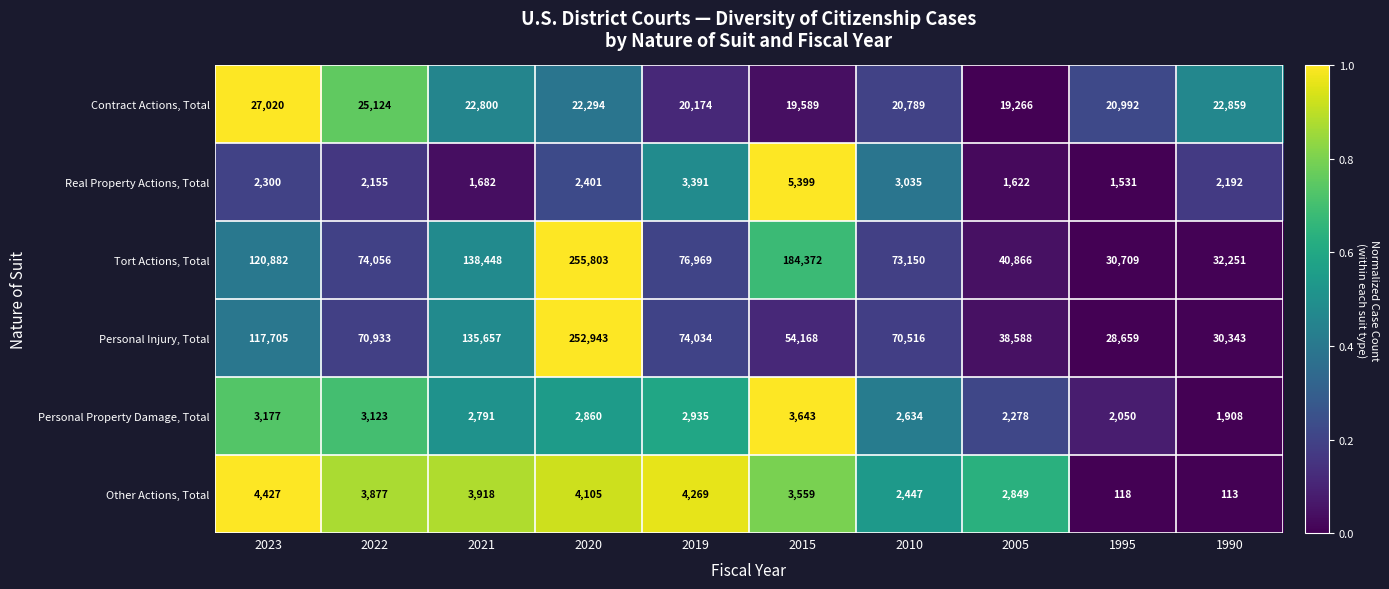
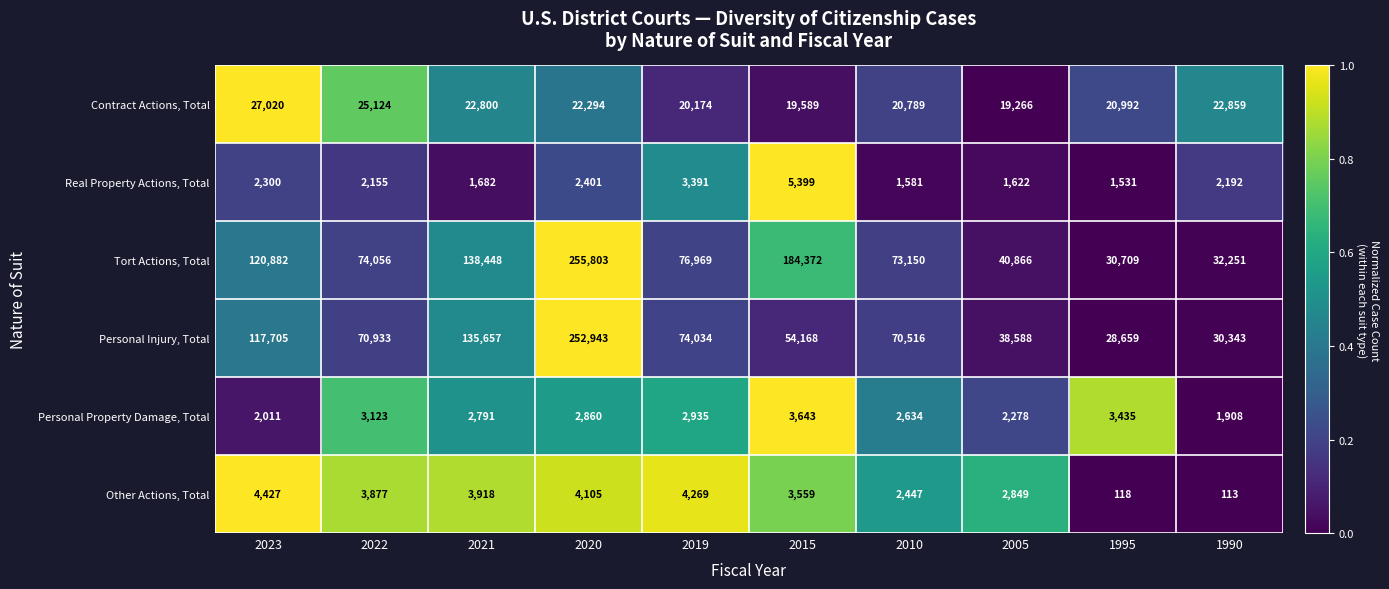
  {
    "Contract Actions, Total": {
      "2023": "27,020",
      "2022": "25,124",
      "2021": "22,800",
      "2020": "22,294",
      "2019": "20,174",
      "2015": "19,589",
      "2010": "20,789",
      "2005": "19,266",
      "1995": "20,992",
      "1990": "22,859"
    },
    "Real Property Actions, Total": {
      "2023": "2,300",
      "2022": "2,155",
      "2021": "1,682",
      "2020": "2,401",
      "2019": "3,391",
      "2015": "5,399",
-     "2010": "3,035",
+     "2010": "1,581",
      "2005": "1,622",
      "1995": "1,531",
      "1990": "2,192"
    },
    "Tort Actions, Total": {
      "2023": "120,882",
      "2022": "74,056",
      "2021": "138,448",
      "2020": "255,803",
      "2019": "76,969",
      "2015": "184,372",
      "2010": "73,150",
      "2005": "40,866",
      "1995": "30,709",
      "1990": "32,251"
    },
    "Personal Injury, Total": {
      "2023": "117,705",
      "2022": "70,933",
      "2021": "135,657",
      "2020": "252,943",
      "2019": "74,034",
      "2015": "54,168",
      "2010": "70,516",
      "2005": "38,588",
      "1995": "28,659",
      "1990": "30,343"
    },
    "Personal Property Damage, Total": {
-     "2023": "3,177",
+     "2023": "2,011",
      "2022": "3,123",
      "2021": "2,791",
      "2020": "2,860",
      "2019": "2,935",
      "2015": "3,643",
      "2010": "2,634",
      "2005": "2,278",
-     "1995": "2,050",
+     "1995": "3,435",
      "1990": "1,908"
    },
    "Other Actions, Total": {
      "2023": "4,427",
      "2022": "3,877",
      "2021": "3,918",
      "2020": "4,105",
      "2019": "4,269",
      "2015": "3,559",
      "2010": "2,447",
      "2005": "2,849",
      "1995": "118",
      "1990": "113"
    }
  }
